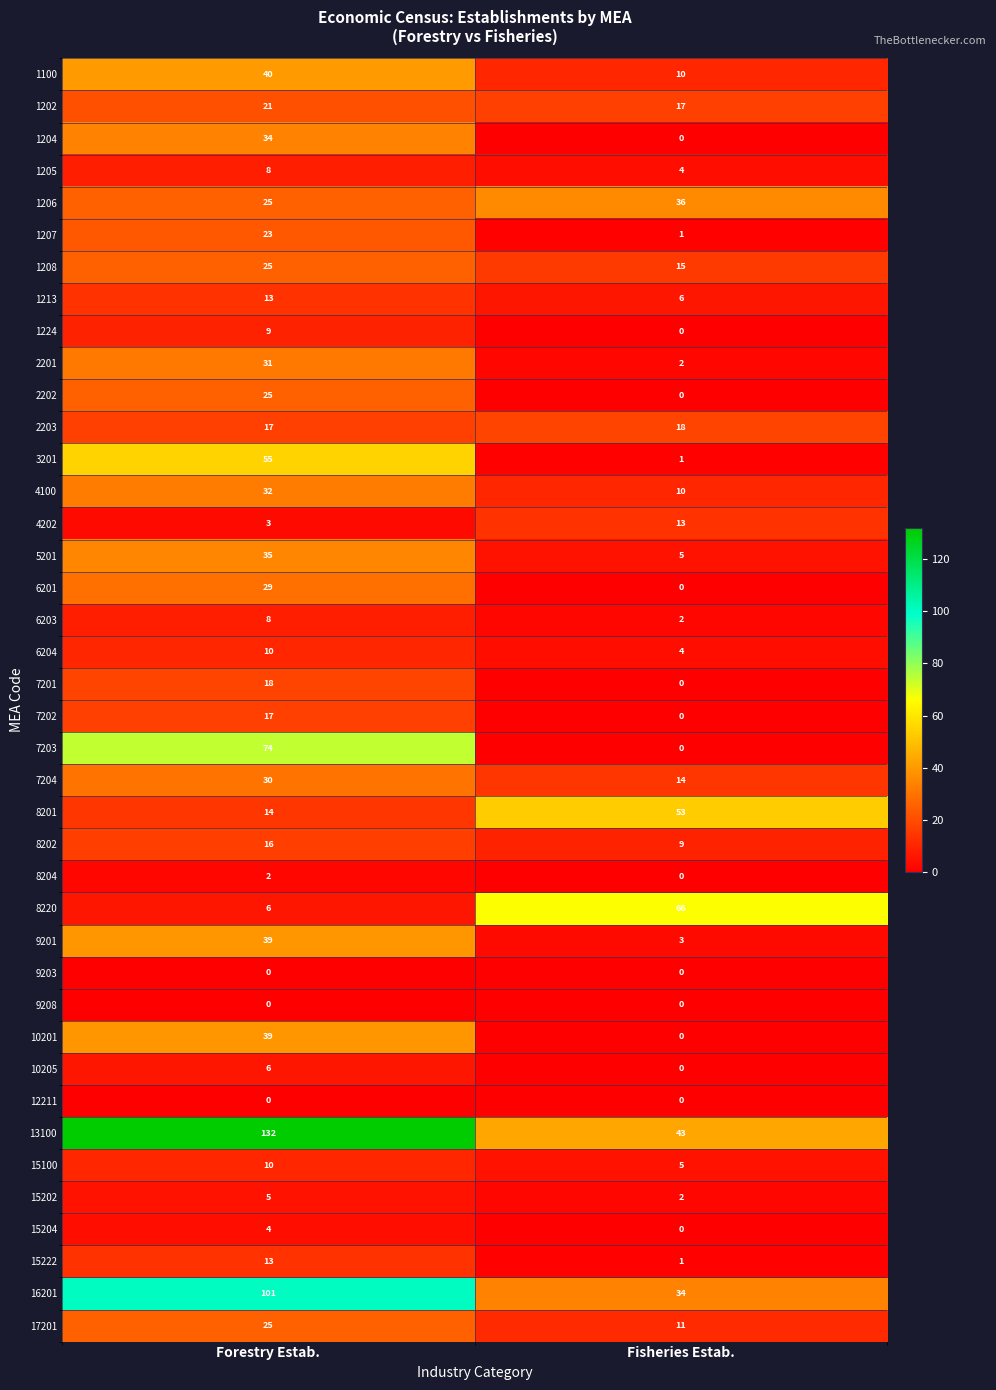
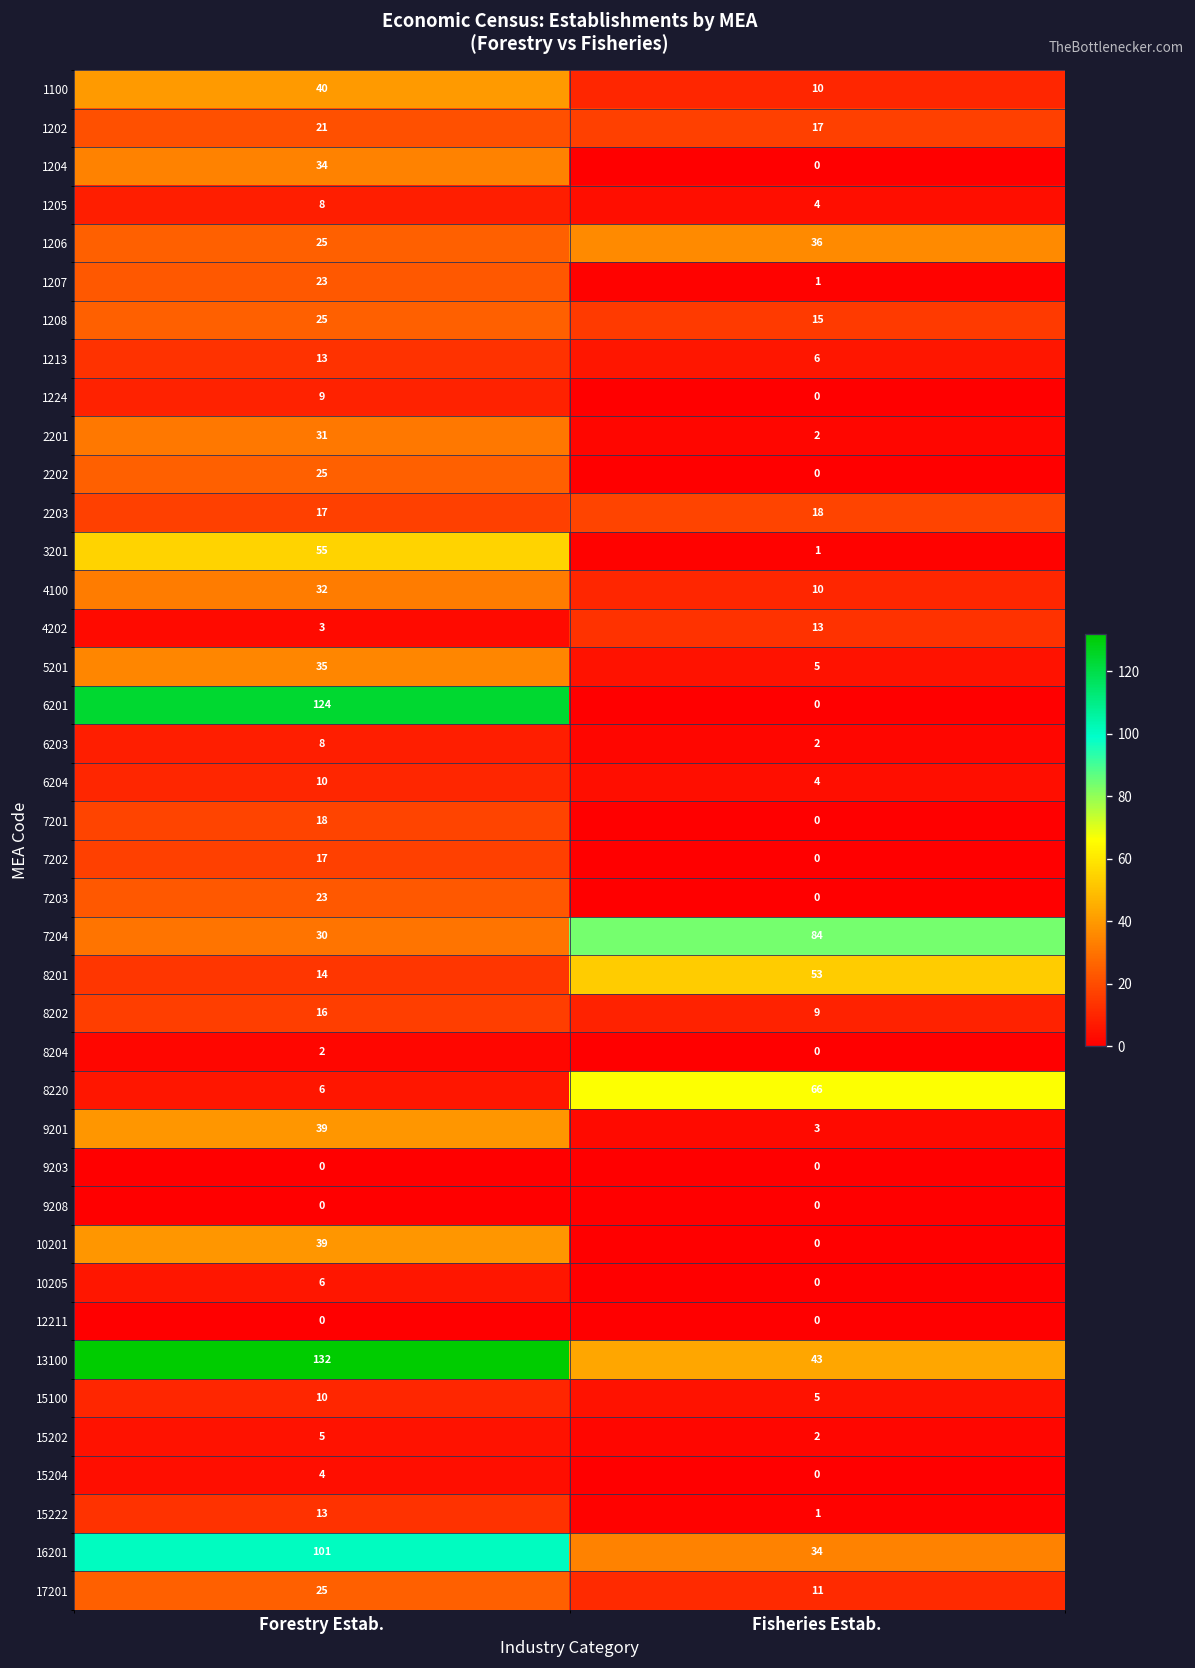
  {
    "1100": {
      "Forestry Estab.": 40,
      "Fisheries Estab.": 10
    },
    "1202": {
      "Forestry Estab.": 21,
      "Fisheries Estab.": 17
    },
    "1204": {
      "Forestry Estab.": 34,
      "Fisheries Estab.": 0
    },
    "1205": {
      "Forestry Estab.": 8,
      "Fisheries Estab.": 4
    },
    "1206": {
      "Forestry Estab.": 25,
      "Fisheries Estab.": 36
    },
    "1207": {
      "Forestry Estab.": 23,
      "Fisheries Estab.": 1
    },
    "1208": {
      "Forestry Estab.": 25,
      "Fisheries Estab.": 15
    },
    "1213": {
      "Forestry Estab.": 13,
      "Fisheries Estab.": 6
    },
    "1224": {
      "Forestry Estab.": 9,
      "Fisheries Estab.": 0
    },
    "2201": {
      "Forestry Estab.": 31,
      "Fisheries Estab.": 2
    },
    "2202": {
      "Forestry Estab.": 25,
      "Fisheries Estab.": 0
    },
    "2203": {
      "Forestry Estab.": 17,
      "Fisheries Estab.": 18
    },
    "3201": {
      "Forestry Estab.": 55,
      "Fisheries Estab.": 1
    },
    "4100": {
      "Forestry Estab.": 32,
      "Fisheries Estab.": 10
    },
    "4202": {
      "Forestry Estab.": 3,
      "Fisheries Estab.": 13
    },
    "5201": {
      "Forestry Estab.": 35,
      "Fisheries Estab.": 5
    },
    "6201": {
-     "Forestry Estab.": 29,
+     "Forestry Estab.": 124,
      "Fisheries Estab.": 0
    },
    "6203": {
      "Forestry Estab.": 8,
      "Fisheries Estab.": 2
    },
    "6204": {
      "Forestry Estab.": 10,
      "Fisheries Estab.": 4
    },
    "7201": {
      "Forestry Estab.": 18,
      "Fisheries Estab.": 0
    },
    "7202": {
      "Forestry Estab.": 17,
      "Fisheries Estab.": 0
    },
    "7203": {
-     "Forestry Estab.": 74,
+     "Forestry Estab.": 23,
      "Fisheries Estab.": 0
    },
    "7204": {
      "Forestry Estab.": 30,
-     "Fisheries Estab.": 14
+     "Fisheries Estab.": 84
    },
    "8201": {
      "Forestry Estab.": 14,
      "Fisheries Estab.": 53
    },
    "8202": {
      "Forestry Estab.": 16,
      "Fisheries Estab.": 9
    },
    "8204": {
      "Forestry Estab.": 2,
      "Fisheries Estab.": 0
    },
    "8220": {
      "Forestry Estab.": 6,
      "Fisheries Estab.": 66
    },
    "9201": {
      "Forestry Estab.": 39,
      "Fisheries Estab.": 3
    },
    "9203": {
      "Forestry Estab.": 0,
      "Fisheries Estab.": 0
    },
    "9208": {
      "Forestry Estab.": 0,
      "Fisheries Estab.": 0
    },
    "10201": {
      "Forestry Estab.": 39,
      "Fisheries Estab.": 0
    },
    "10205": {
      "Forestry Estab.": 6,
      "Fisheries Estab.": 0
    },
    "12211": {
      "Forestry Estab.": 0,
      "Fisheries Estab.": 0
    },
    "13100": {
      "Forestry Estab.": 132,
      "Fisheries Estab.": 43
    },
    "15100": {
      "Forestry Estab.": 10,
      "Fisheries Estab.": 5
    },
    "15202": {
      "Forestry Estab.": 5,
      "Fisheries Estab.": 2
    },
    "15204": {
      "Forestry Estab.": 4,
      "Fisheries Estab.": 0
    },
    "15222": {
      "Forestry Estab.": 13,
      "Fisheries Estab.": 1
    },
    "16201": {
      "Forestry Estab.": 101,
      "Fisheries Estab.": 34
    },
    "17201": {
      "Forestry Estab.": 25,
      "Fisheries Estab.": 11
    }
  }
